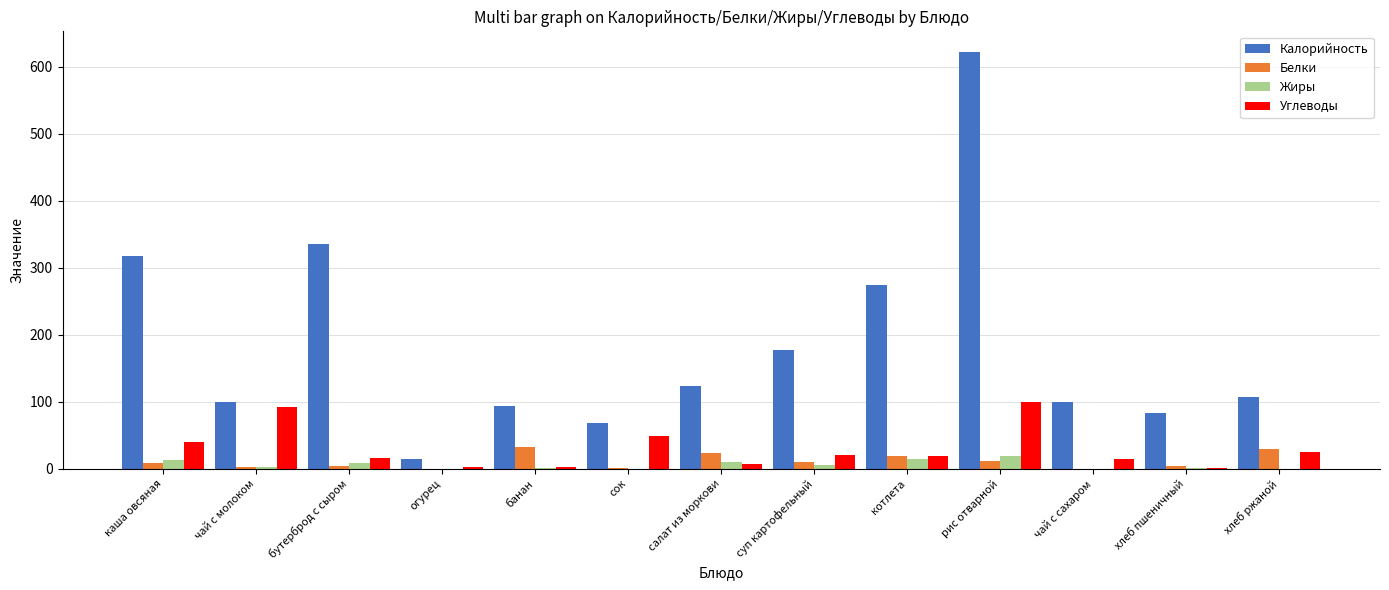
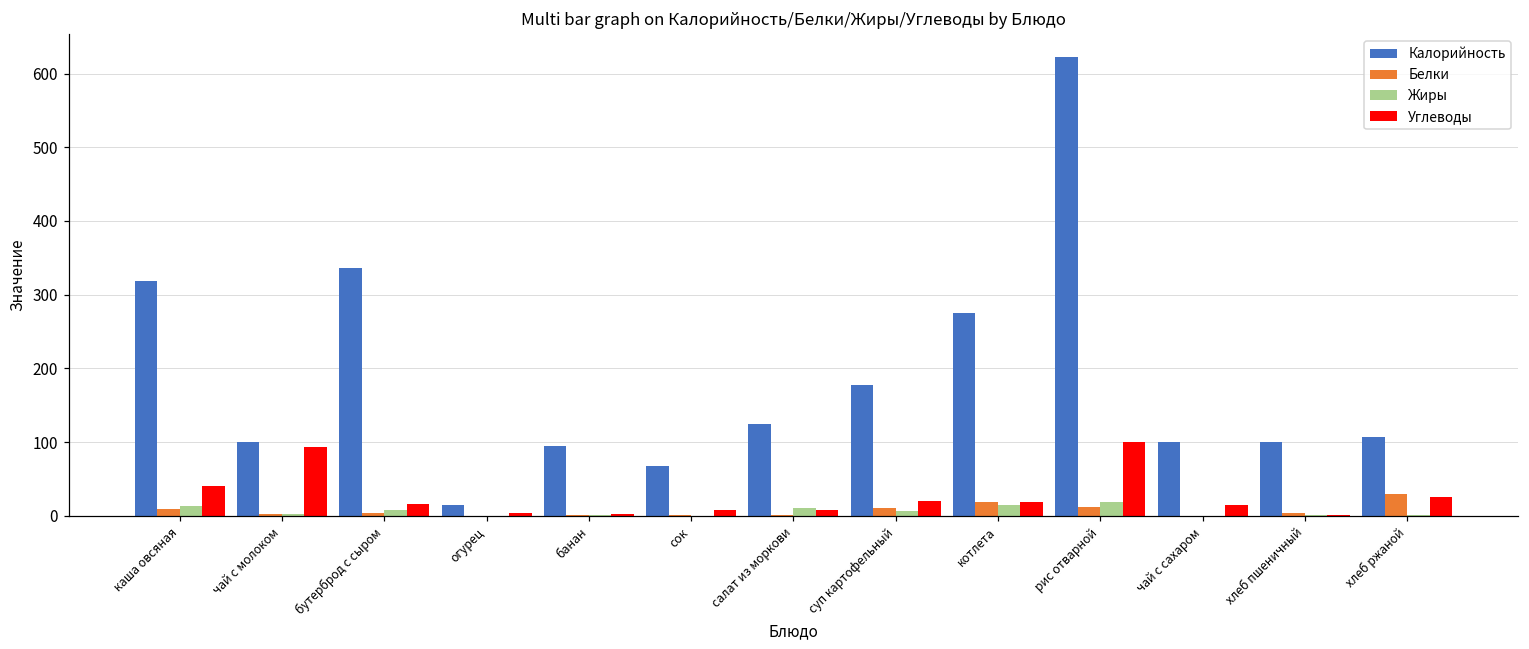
  {
    "Калорийность": {
      "каша овсяная": 320,
      "чай с молоком": 100,
      "бутерброд с сыром": 340,
      "огурец": 10,
      "банан": 90,
      "сок": 70,
      "салат из моркови": 120,
      "суп картофельный": 180,
      "котлета": 280,
      "рис отварной": 620,
      "чай с сахаром": 100,
-     "хлеб пшеничный": 80,
+     "хлеб пшеничный": 100,
      "хлеб ржаной": 110
    },
    "Белки": {
      "каша овсяная": 10,
      "бутерброд с сыром": 0,
      "огурец": 0,
-     "банан": 30,
-     "салат из моркови": 20,
+     "банан": 0,
+     "салат из моркови": 0,
      "суп картофельный": 10,
      "котлета": 20,
      "рис отварной": 10,
      "хлеб пшеничный": 0,
      "хлеб ржаной": 30
    },
    "Жиры": {
      "каша овсяная": 10,
      "бутерброд с сыром": 10,
      "огурец": 0,
      "сок": 0,
      "салат из моркови": 10,
      "суп картофельный": 10,
      "котлета": 10,
      "рис отварной": 20,
      "чай с сахаром": 0
    },
    "Углеводы": {
      "каша овсяная": 40,
      "чай с молоком": 90,
      "бутерброд с сыром": 20,
-     "сок": 50,
+     "сок": 10,
      "салат из моркови": 10,
      "суп картофельный": 20,
      "котлета": 20,
      "рис отварной": 100,
      "чай с сахаром": 20,
      "хлеб ржаной": 30
    }
  }
